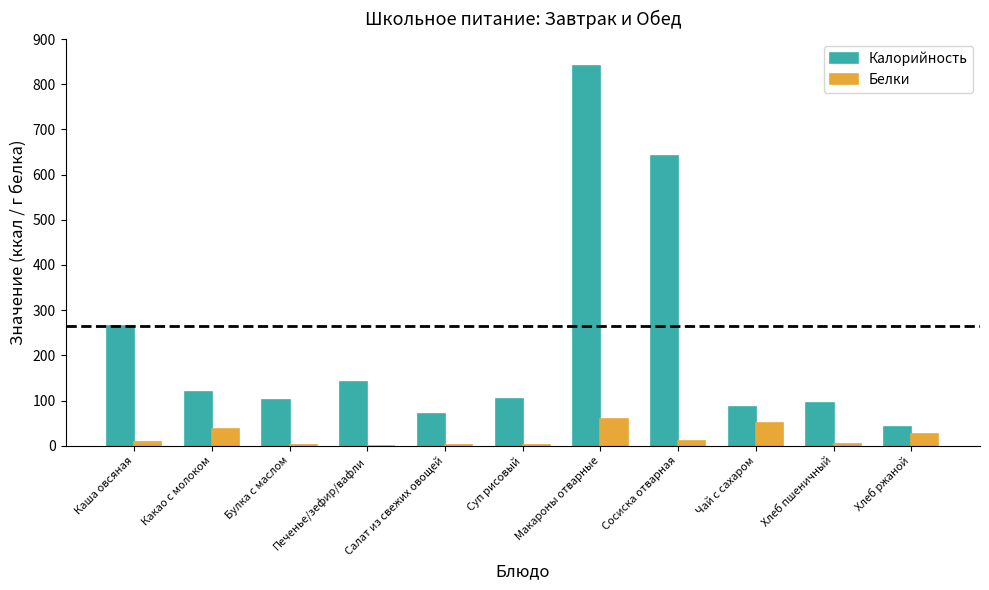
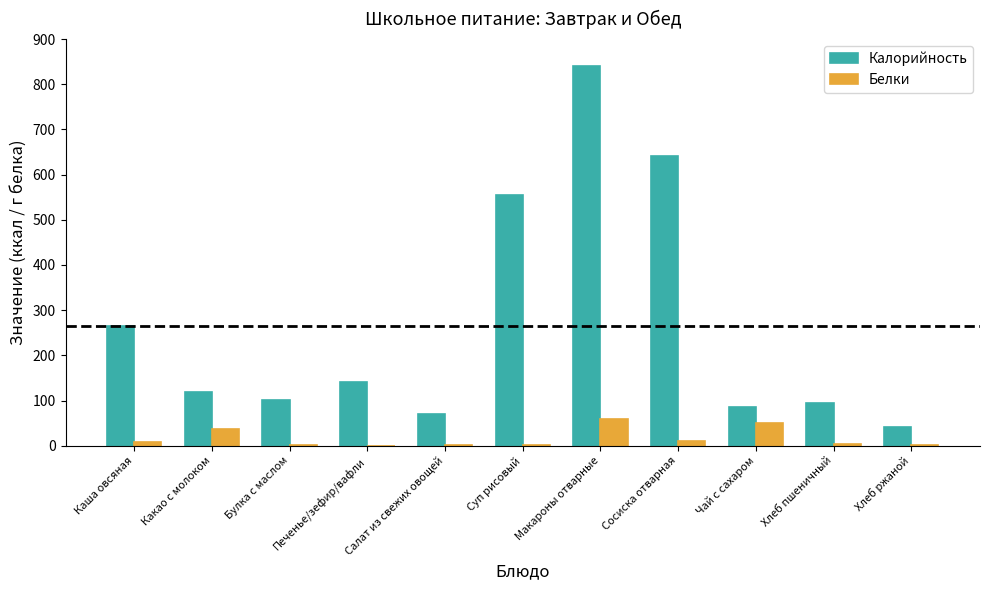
  {
    "Калорийность": {
      "Каша овсяная": 260,
      "Какао с молоком": 120,
      "Булка с маслом": 100,
      "Печенье/зефир/вафли": 140,
      "Салат из свежих овощей": 70,
-     "Суп рисовый": 100,
+     "Суп рисовый": 550,
      "Макароны отварные": 840,
      "Сосиска отварная": 640,
      "Чай с сахаром": 90,
      "Хлеб пшеничный": 90,
      "Хлеб ржаной": 40
    },
    "Белки": {
      "Каша овсяная": 10,
      "Какао с молоком": 40,
      "Макароны отварные": 60,
      "Сосиска отварная": 10,
      "Чай с сахаром": 50,
-     "Хлеб ржаной": 20
+     "Хлеб ржаной": 0
    }
  }
